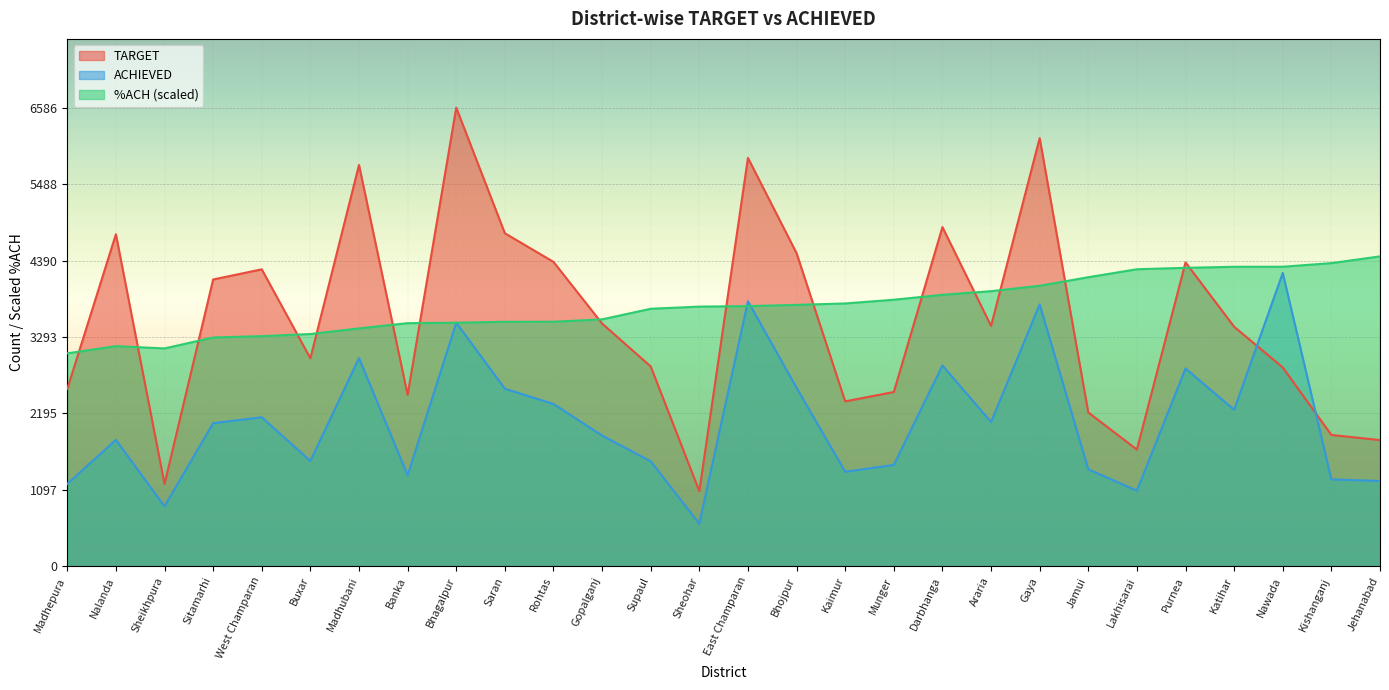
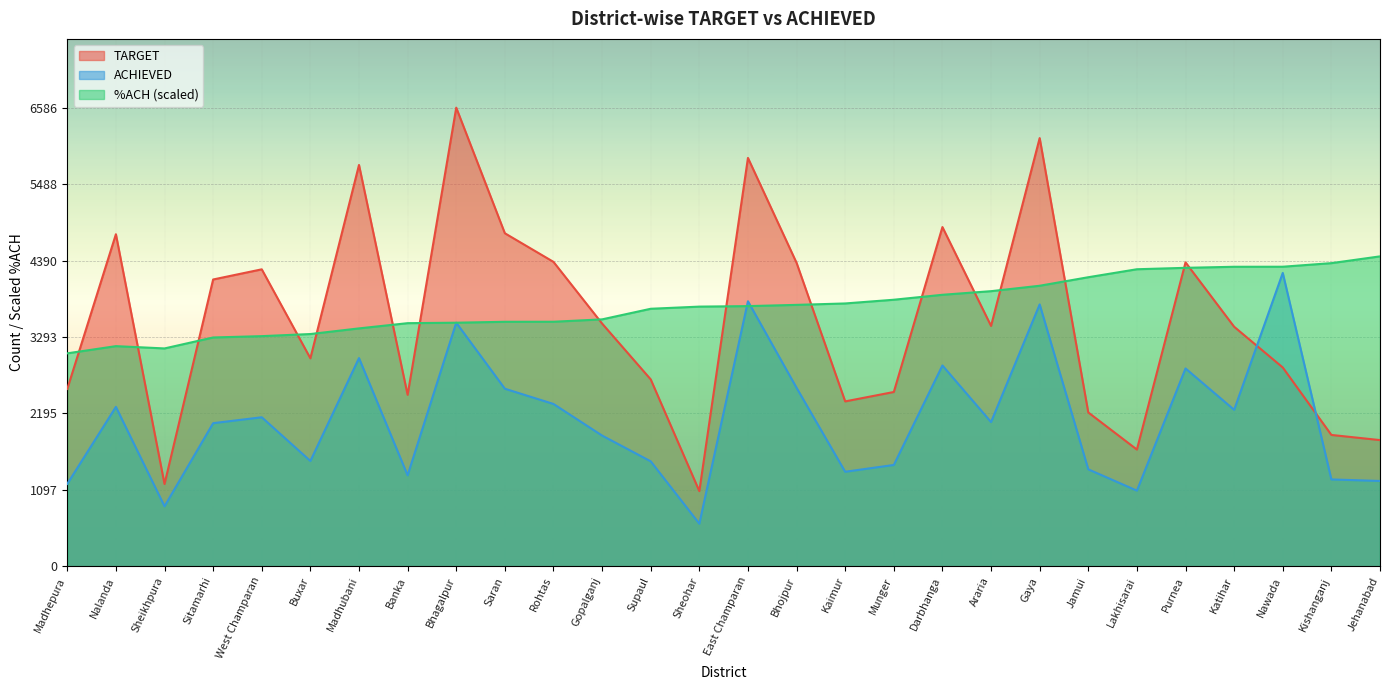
  {
    "TARGET": {
      "Madhepura": 2500,
      "Nalanda": 4800,
      "Sheikhpura": 1200,
      "Sitamarhi": 4100,
      "West Champaran": 4300,
      "Buxar": 3000,
      "Madhubani": 5800,
      "Banka": 2500,
      "Bhagalpur": 6600,
      "Saran": 4800,
      "Rohtas": 4400,
      "Gopalganj": 3500,
-     "Supaul": 2900,
+     "Supaul": 2700,
      "Sheohar": 1100,
      "East Champaran": 5900,
-     "Bhojpur": 4500,
+     "Bhojpur": 4400,
      "Kaimur": 2400,
      "Munger": 2500,
      "Darbhanga": 4900,
      "Araria": 3500,
      "Gaya": 6100,
      "Jamui": 2200,
      "Lakhisarai": 1700,
      "Purnea": 4400,
      "Katihar": 3400,
      "Nawada": 2900,
      "Kishanganj": 1900,
      "Jehanabad": 1800
    },
    "ACHIEVED": {
      "Madhepura": 1200,
-     "Nalanda": 1800,
+     "Nalanda": 2300,
      "Sheikhpura": 900,
      "Sitamarhi": 2100,
      "West Champaran": 2100,
      "Buxar": 1500,
      "Madhubani": 3000,
      "Banka": 1300,
      "Saran": 2500,
      "Rohtas": 2300,
      "Gopalganj": 1900,
      "Supaul": 1500,
      "Sheohar": 600,
      "East Champaran": 3800,
      "Bhojpur": 2600,
      "Kaimur": 1400,
      "Munger": 1500,
      "Darbhanga": 2900,
      "Araria": 2100,
      "Gaya": 3800,
      "Jamui": 1400,
      "Lakhisarai": 1100,
      "Purnea": 2800,
      "Katihar": 2200,
      "Nawada": 4200,
      "Kishanganj": 1200,
      "Jehanabad": 1200
    },
    "%ACH (scaled)": {
      "Madhepura": 3100,
      "Nalanda": 3200,
      "Sheikhpura": 3100,
      "Sitamarhi": 3300,
      "West Champaran": 3300,
      "Buxar": 3300,
      "Madhubani": 3400,
      "Banka": 3500,
      "Saran": 3500,
      "Rohtas": 3500,
      "Gopalganj": 3500,
      "Supaul": 3700,
      "Sheohar": 3700,
      "East Champaran": 3700,
      "Bhojpur": 3800,
      "Kaimur": 3800,
      "Munger": 3800,
      "Darbhanga": 3900,
      "Araria": 4000,
      "Gaya": 4000,
      "Jamui": 4200,
      "Lakhisarai": 4300,
      "Purnea": 4300,
      "Katihar": 4300,
      "Nawada": 4300,
      "Kishanganj": 4400,
      "Jehanabad": 4500
    }
  }
